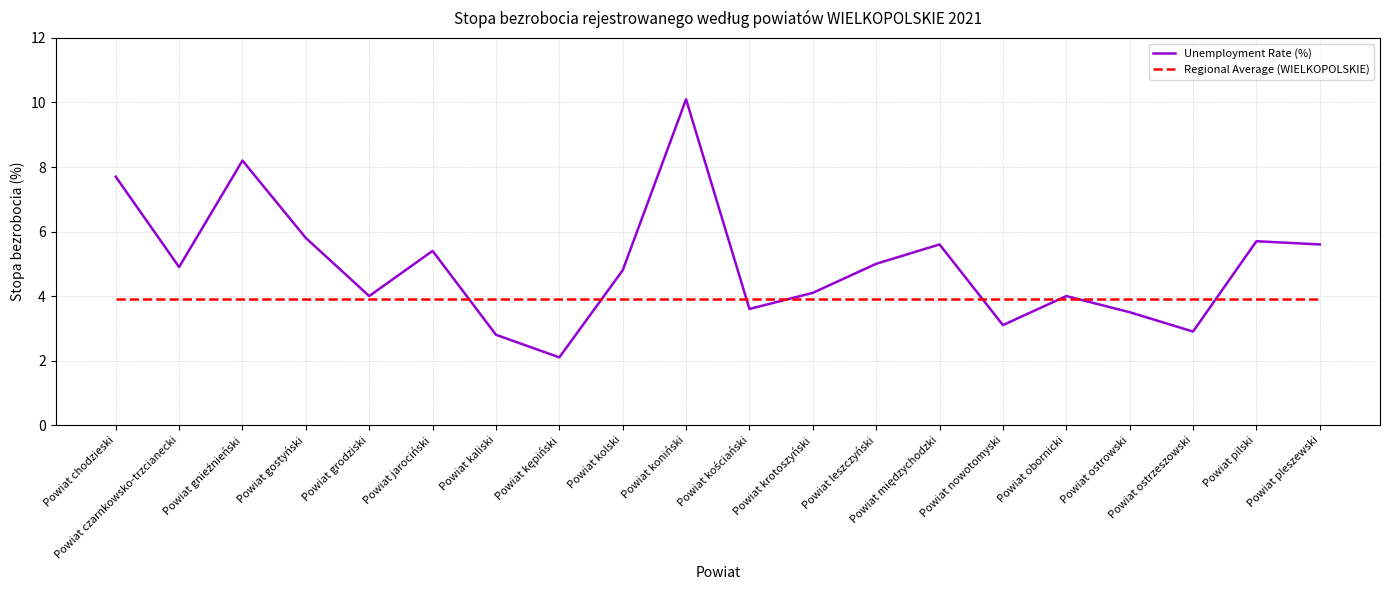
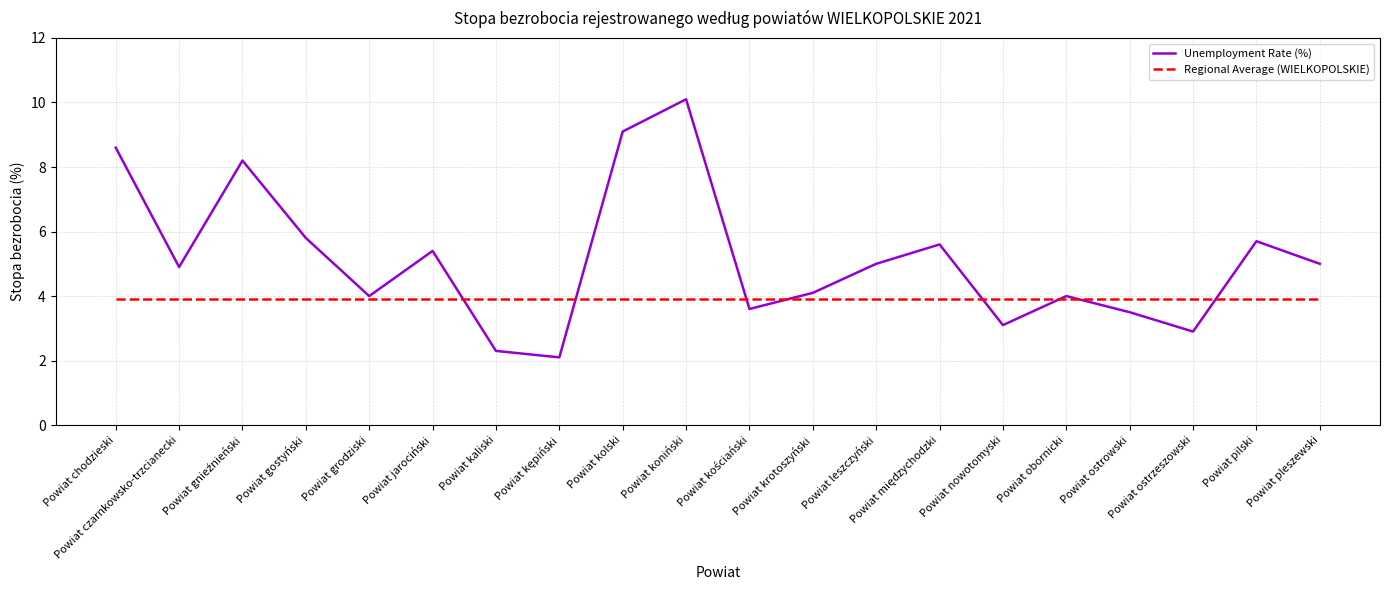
  {
    "Unemployment Rate (%)": {
-     "Powiat chodzieski": 7.7,
+     "Powiat chodzieski": 8.6,
      "Powiat czarnkowsko-trzcianecki": 4.9,
      "Powiat gnieźnieński": 8.2,
      "Powiat gostyński": 5.8,
      "Powiat grodziski": 4.0,
      "Powiat jarociński": 5.4,
-     "Powiat kaliski": 2.8,
+     "Powiat kaliski": 2.3,
      "Powiat kępiński": 2.1,
-     "Powiat kolski": 4.8,
+     "Powiat kolski": 9.1,
      "Powiat koniński": 10.1,
      "Powiat kościański": 3.6,
      "Powiat krotoszyński": 4.1,
      "Powiat leszczyński": 5.0,
      "Powiat międzychodzki": 5.6,
      "Powiat nowotomyski": 3.1,
      "Powiat obornicki": 4.0,
      "Powiat ostrowski": 3.5,
      "Powiat ostrzeszowski": 2.9,
      "Powiat pilski": 5.7,
-     "Powiat pleszewski": 5.6
+     "Powiat pleszewski": 5.0
    },
    "Regional Average (WIELKOPOLSKIE)": {
      "Powiat chodzieski": 3.9,
      "Powiat czarnkowsko-trzcianecki": 3.9,
      "Powiat gnieźnieński": 3.9,
      "Powiat gostyński": 3.9,
      "Powiat grodziski": 3.9,
      "Powiat jarociński": 3.9,
      "Powiat kaliski": 3.9,
      "Powiat kępiński": 3.9,
      "Powiat kolski": 3.9,
      "Powiat koniński": 3.9,
      "Powiat kościański": 3.9,
      "Powiat krotoszyński": 3.9,
      "Powiat leszczyński": 3.9,
      "Powiat międzychodzki": 3.9,
      "Powiat nowotomyski": 3.9,
      "Powiat obornicki": 3.9,
      "Powiat ostrowski": 3.9,
      "Powiat ostrzeszowski": 3.9,
      "Powiat pilski": 3.9,
      "Powiat pleszewski": 3.9
    }
  }
